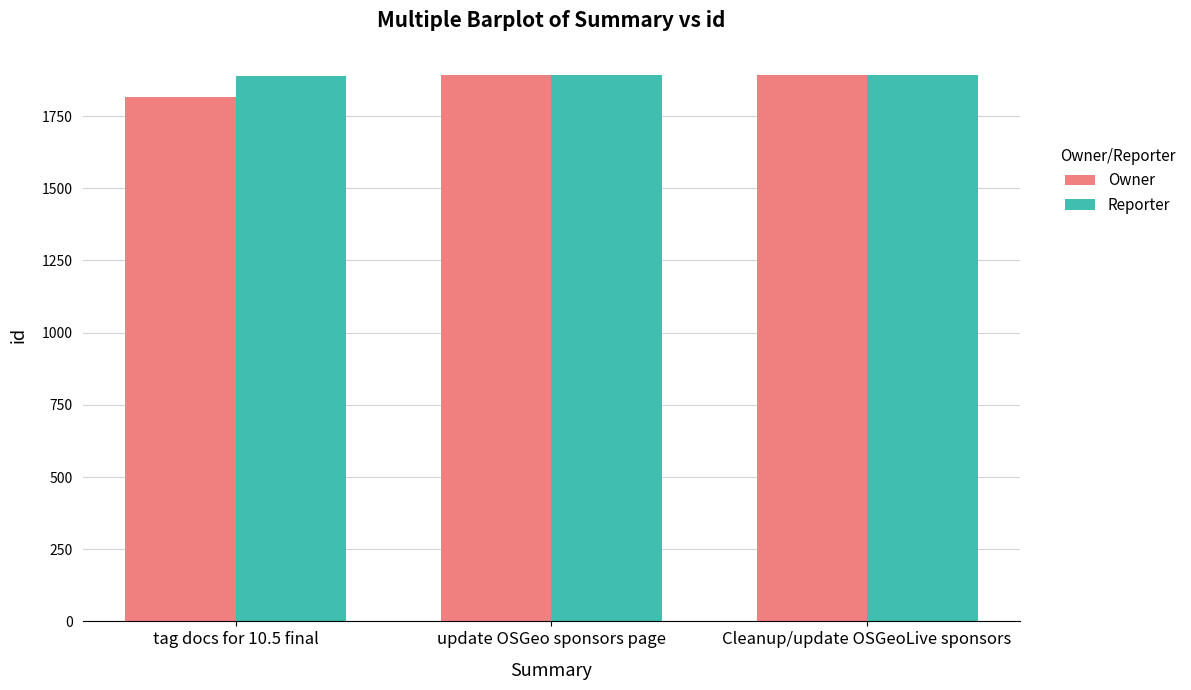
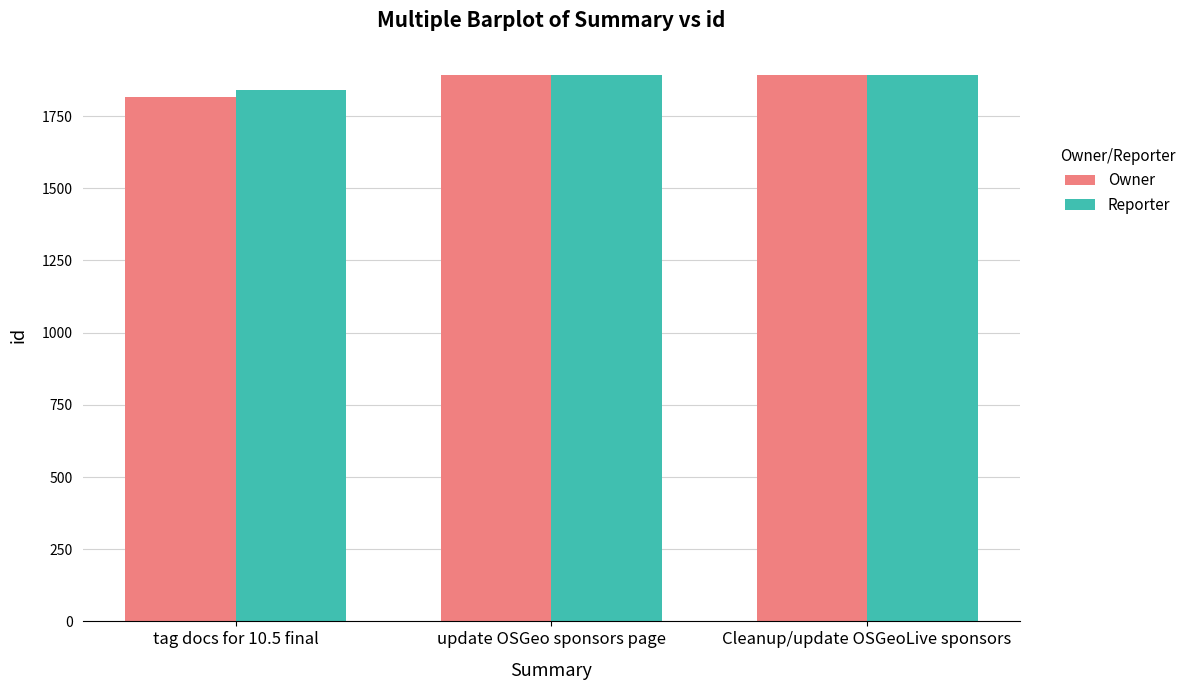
  {
    "Owner": {
      "tag docs for 10.5 final": 1820,
      "update OSGeo sponsors page": 1890,
      "Cleanup/update OSGeoLive sponsors": 1890
    },
    "Reporter": {
-     "tag docs for 10.5 final": 1890,
+     "tag docs for 10.5 final": 1840,
      "update OSGeo sponsors page": 1890,
      "Cleanup/update OSGeoLive sponsors": 1890
    }
  }
